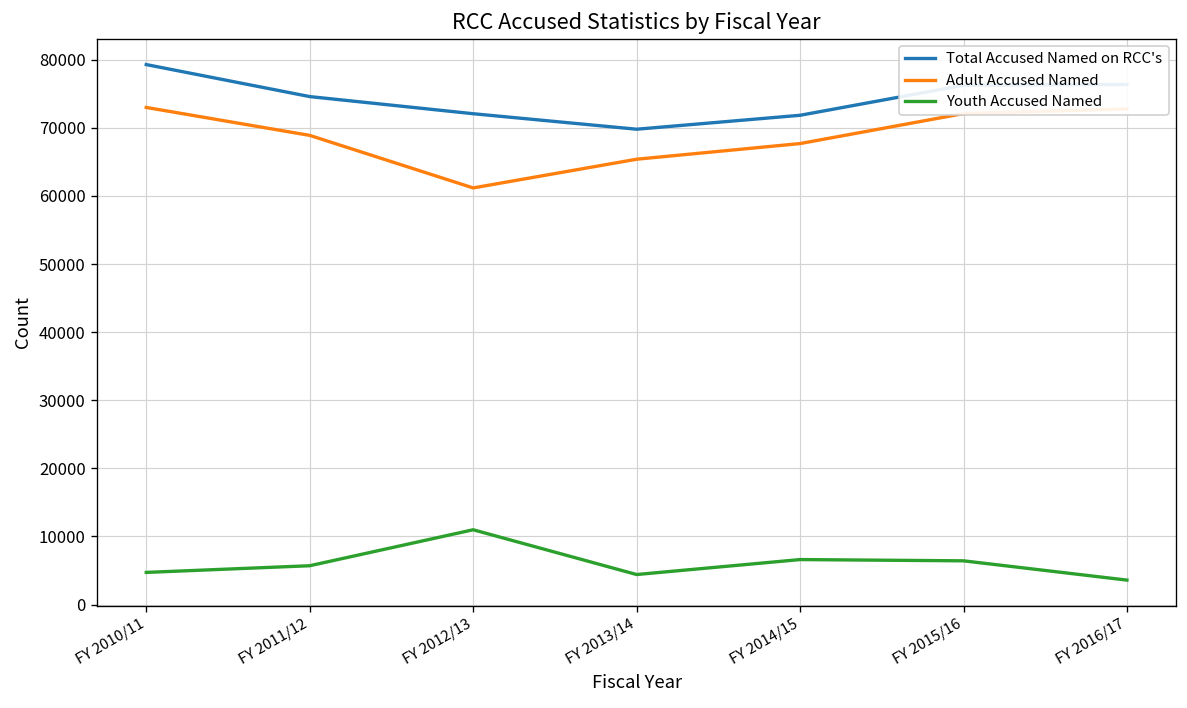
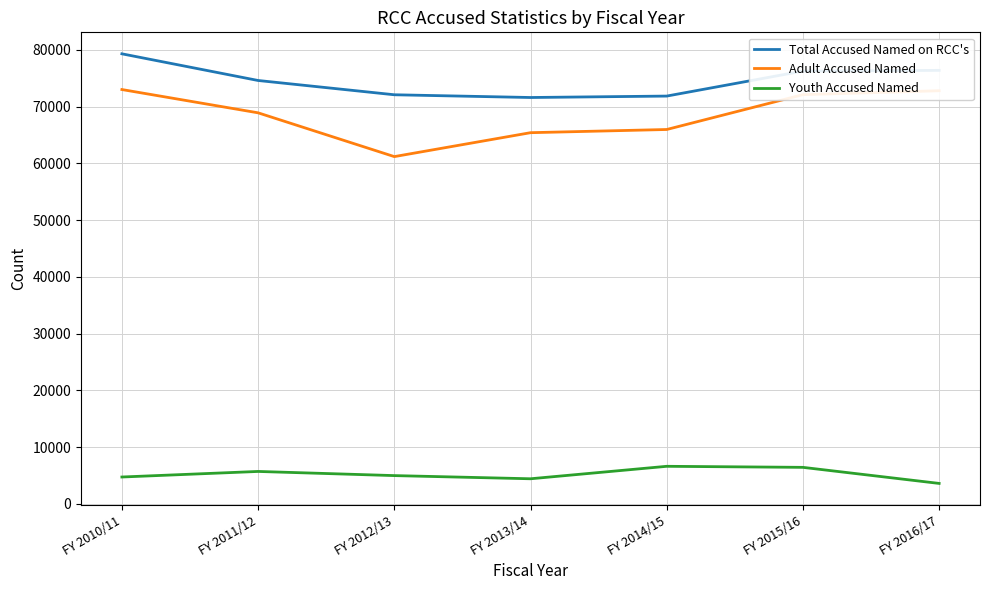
  {
    "Total Accused Named on RCC's": {
      "FY 2010/11": 79000,
      "FY 2011/12": 75000,
      "FY 2012/13": 72000,
-     "FY 2013/14": 70000,
+     "FY 2013/14": 72000,
      "FY 2014/15": 72000
    },
    "Adult Accused Named": {
      "FY 2010/11": 73000,
      "FY 2011/12": 69000,
      "FY 2012/13": 61000,
      "FY 2013/14": 65000,
-     "FY 2014/15": 68000
+     "FY 2014/15": 66000
    },
    "Youth Accused Named": {
      "FY 2010/11": 5000,
      "FY 2011/12": 6000,
-     "FY 2012/13": 11000,
+     "FY 2012/13": 5000,
      "FY 2013/14": 4000,
      "FY 2014/15": 7000,
      "FY 2015/16": 6000,
      "FY 2016/17": 4000
    }
  }
